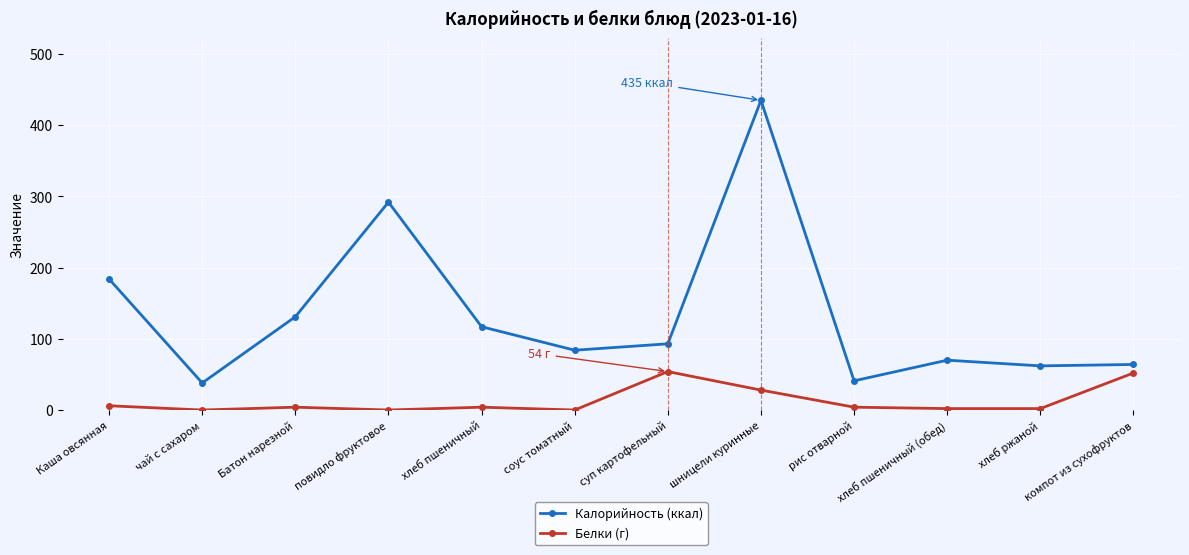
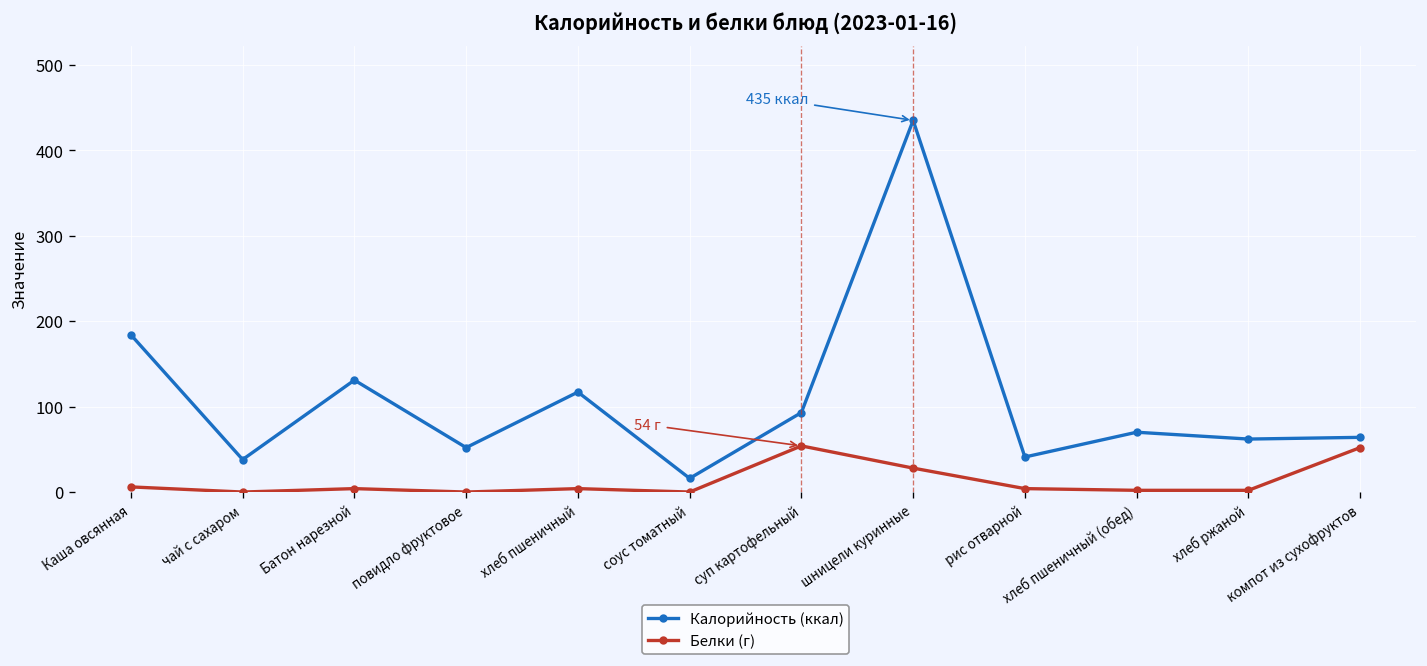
  {
    "Калорийность (ккал)": {
      "Каша овсянная": 180,
      "чай с сахаром": 40,
      "Батон нарезной": 130,
-     "повидло фруктовое": 290,
+     "повидло фруктовое": 50,
      "хлеб пшеничный": 120,
-     "соус томатный": 80,
+     "соус томатный": 20,
      "суп картофельный": 90,
      "рис отварной": 40,
      "хлеб пшеничный (обед)": 70,
      "хлеб ржаной": 60,
      "компот из сухофруктов": 60
    },
    "Белки (г)": {
      "суп картофельный": 54
    }
  }
